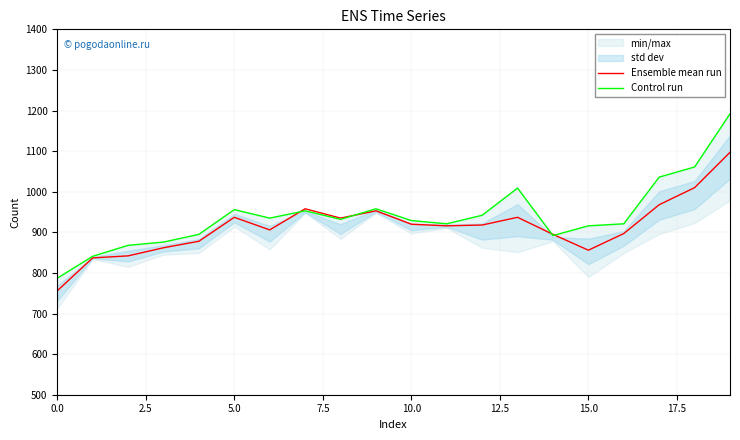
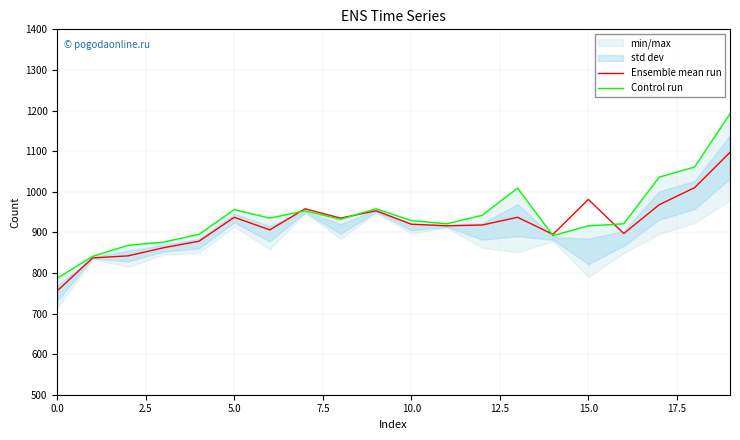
  {
    "Ensemble mean run": {
      "0.0": 760,
      "5.0": 940,
-     "15.0": 860
+     "15.0": 980
    }
  }
